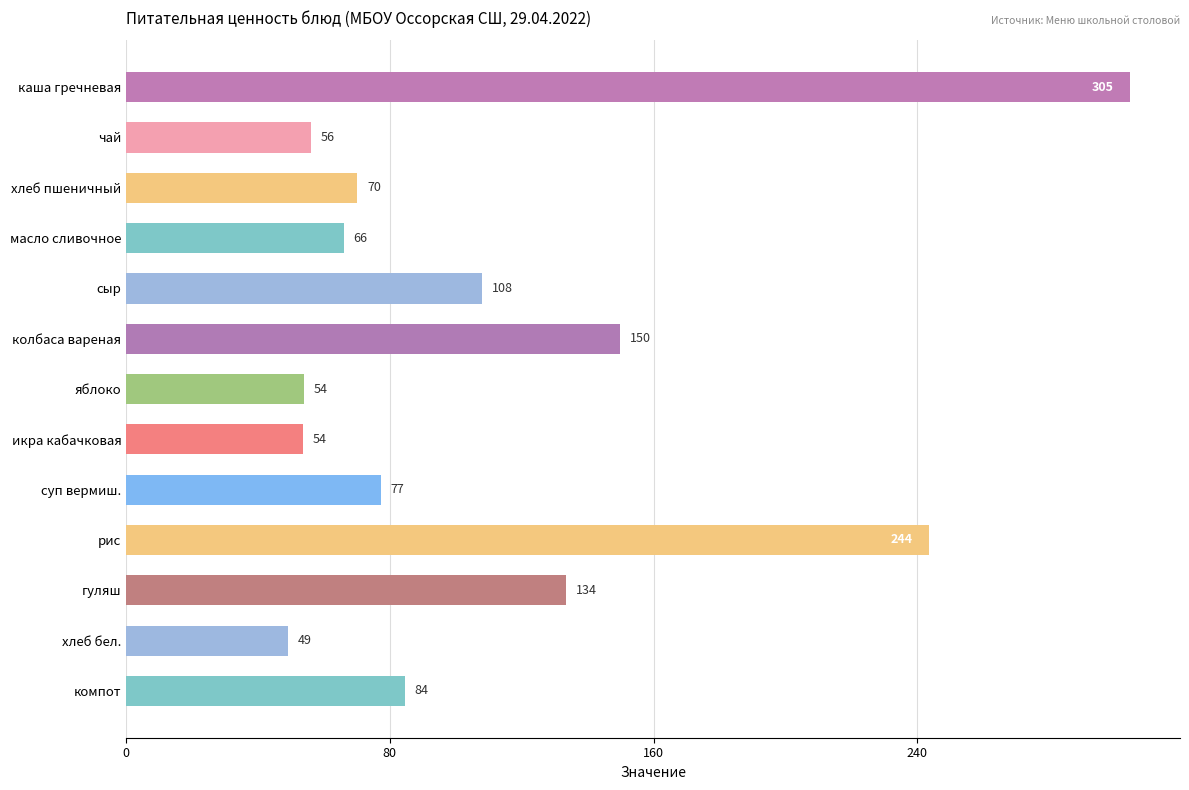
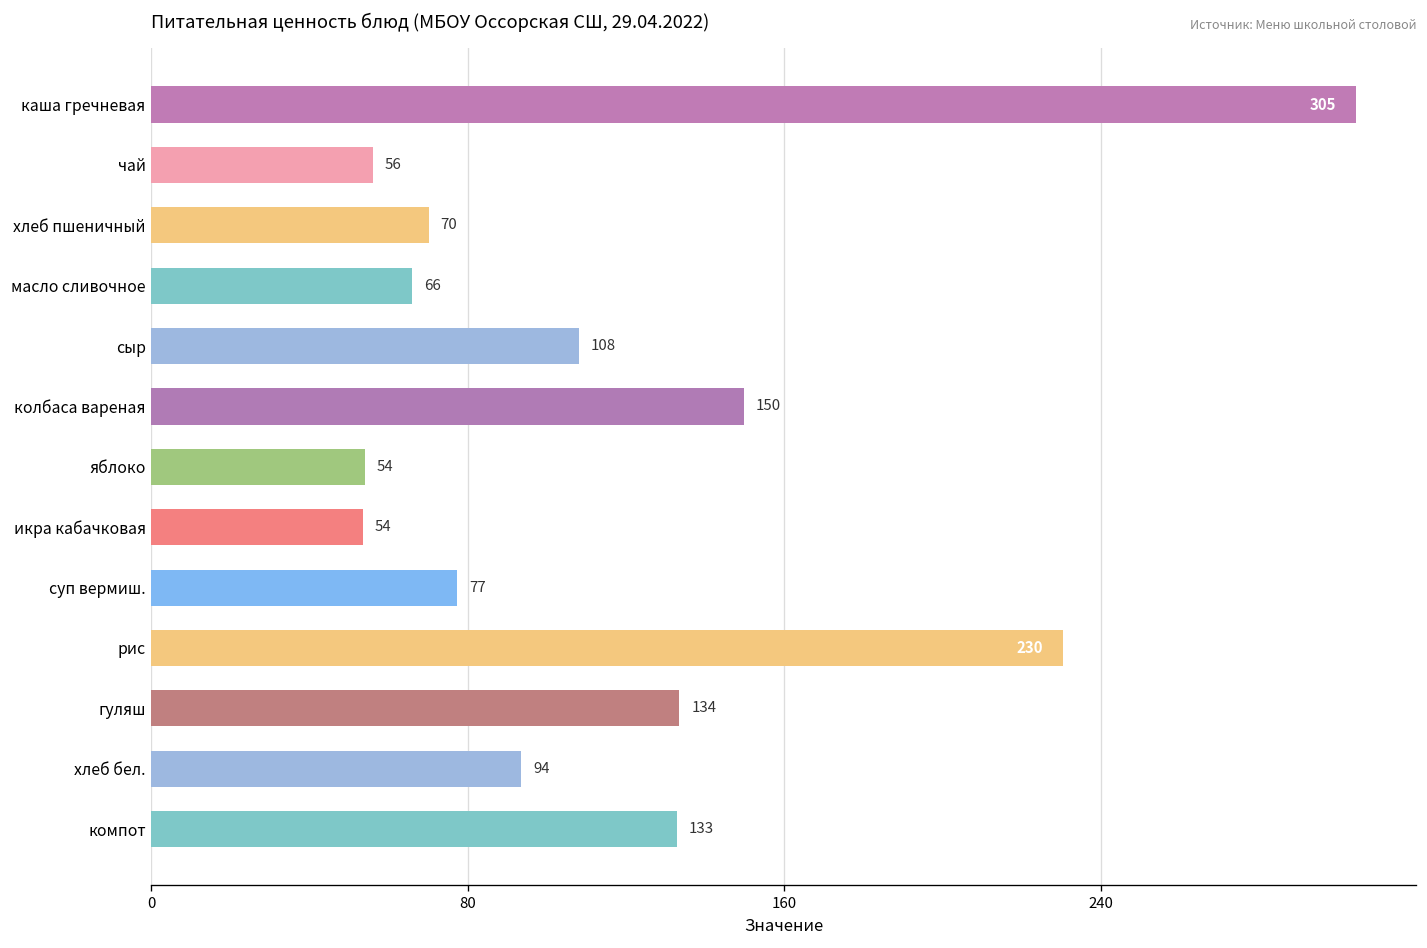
  {
    "каша гречневая": 305,
    "чай": 56,
    "хлеб пшеничный": 70,
    "масло сливочное": 66,
    "сыр": 108,
    "колбаса вареная": 150,
    "яблоко": 54,
    "икра кабачковая": 54,
    "суп вермиш.": 77,
-   "рис": 244,
+   "рис": 230,
    "гуляш": 134,
-   "хлеб бел.": 49,
-   "компот": 84
+   "хлеб бел.": 94,
+   "компот": 133
  }
